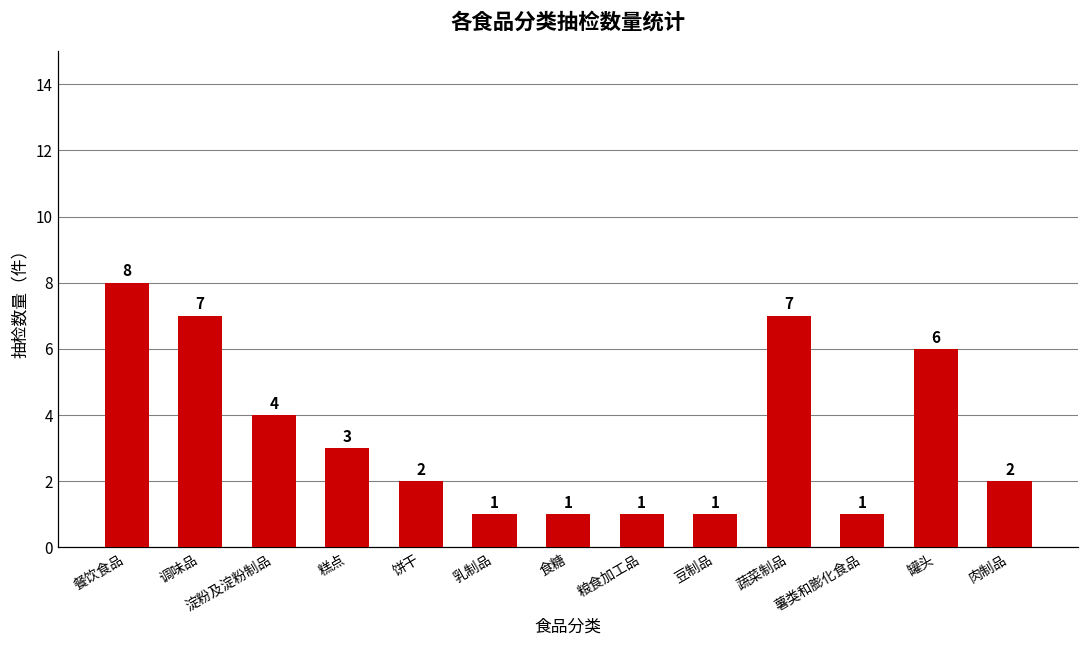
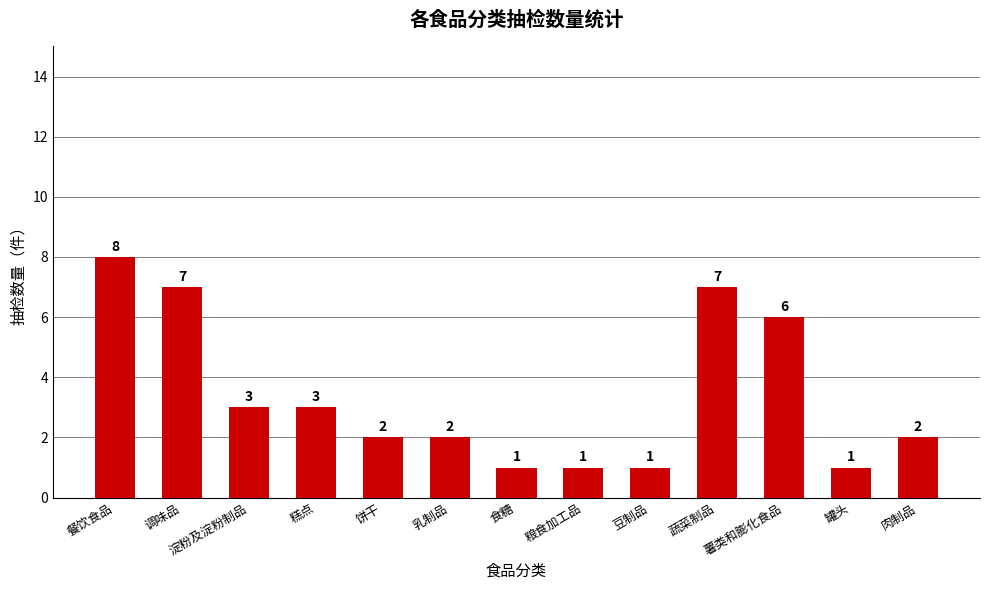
  {
    "餐饮食品": 8,
    "调味品": 7,
-   "淀粉及淀粉制品": 4,
+   "淀粉及淀粉制品": 3,
    "糕点": 3,
    "饼干": 2,
-   "乳制品": 1,
+   "乳制品": 2,
    "食糖": 1,
    "粮食加工品": 1,
    "豆制品": 1,
    "蔬菜制品": 7,
-   "薯类和膨化食品": 1,
-   "罐头": 6,
+   "薯类和膨化食品": 6,
+   "罐头": 1,
    "肉制品": 2
  }
